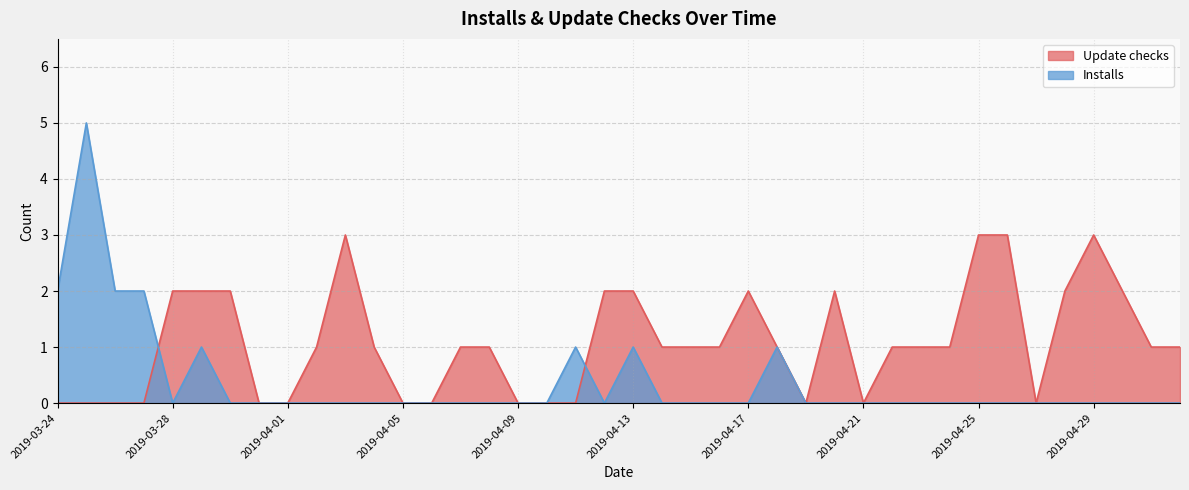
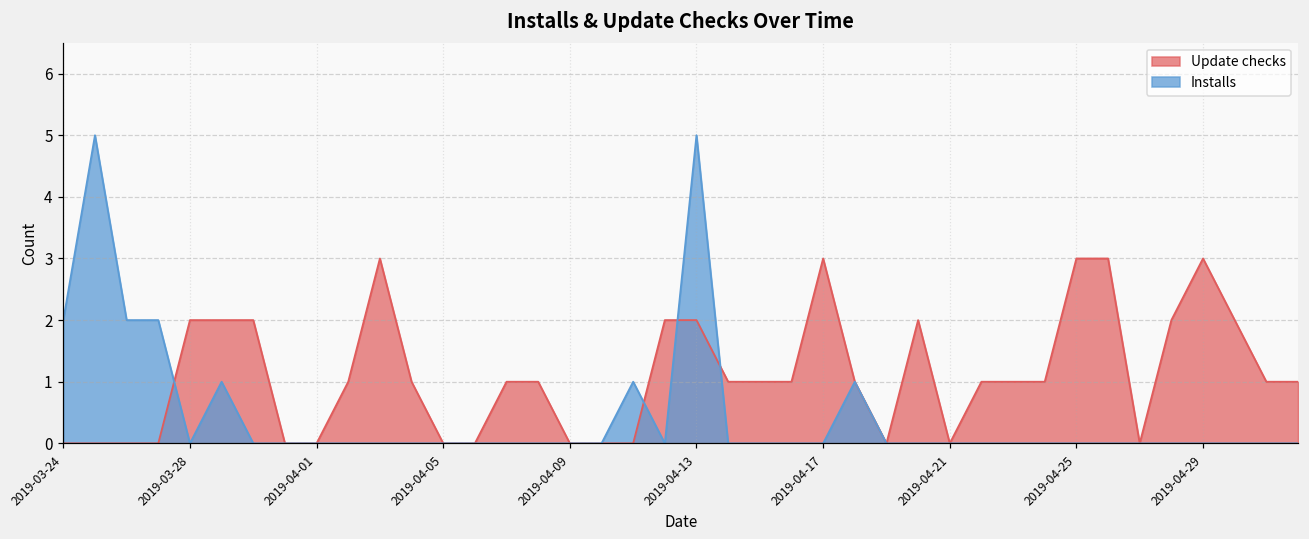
  {
    "Update checks": {
      "2019-03-24": 0,
      "2019-03-28": 2,
      "2019-04-13": 2,
-     "2019-04-17": 2,
+     "2019-04-17": 3,
      "2019-04-25": 3,
      "2019-04-29": 3
    },
    "Installs": {
      "2019-03-24": 2,
      "2019-03-28": 0,
-     "2019-04-13": 1,
+     "2019-04-13": 5,
      "2019-04-17": 0,
      "2019-04-25": 0,
      "2019-04-29": 0
    }
  }
